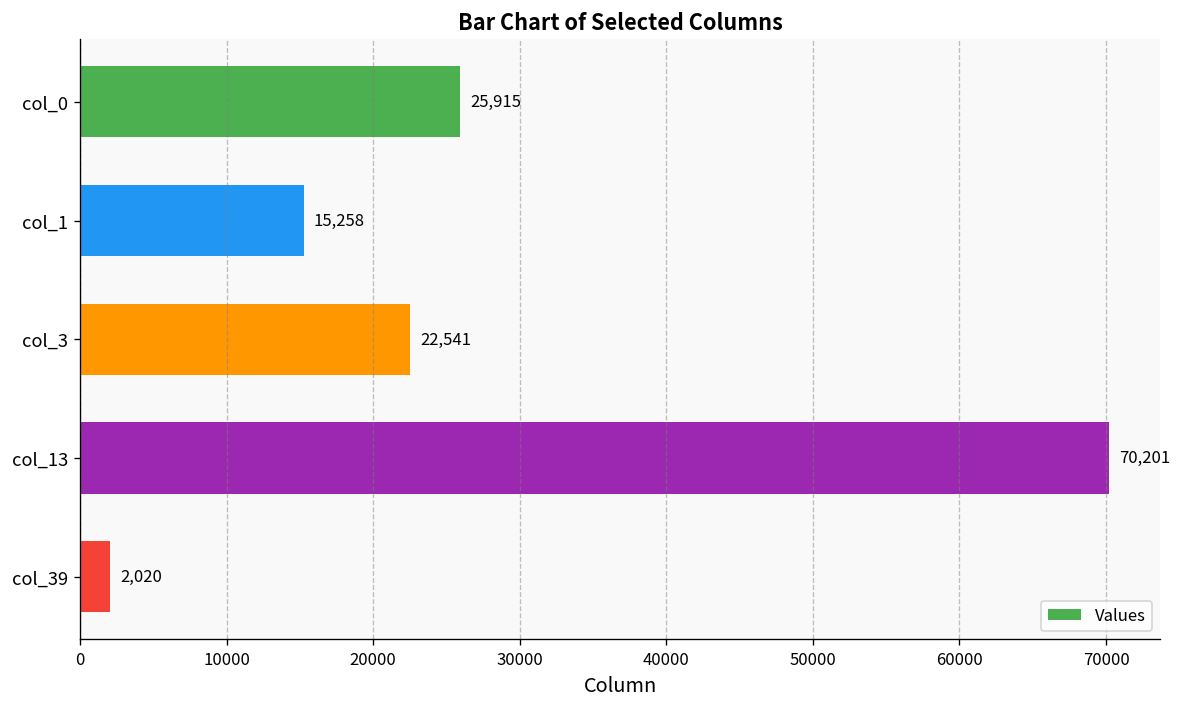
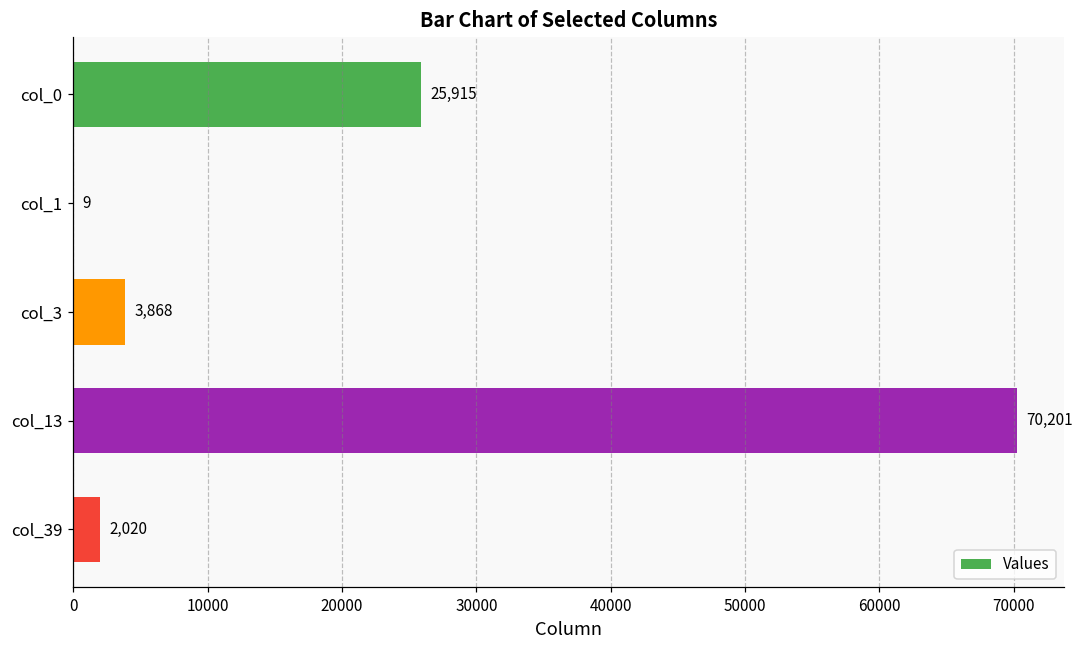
  {
    "col_0": "25,915",
-   "col_1": "15,258",
-   "col_3": "22,541",
+   "col_1": "9",
+   "col_3": "3,868",
    "col_13": "70,201",
    "col_39": "2,020"
  }
